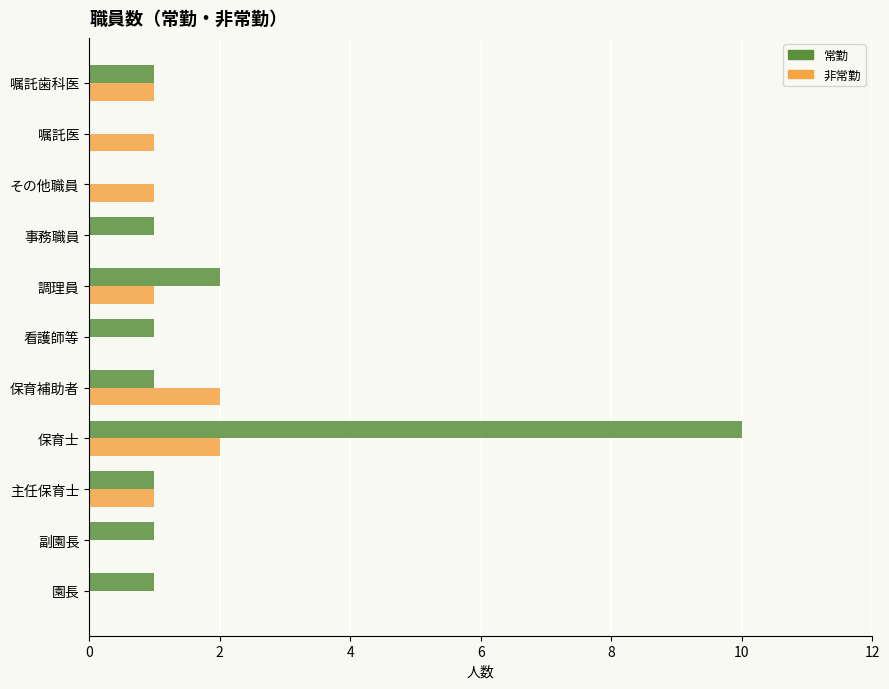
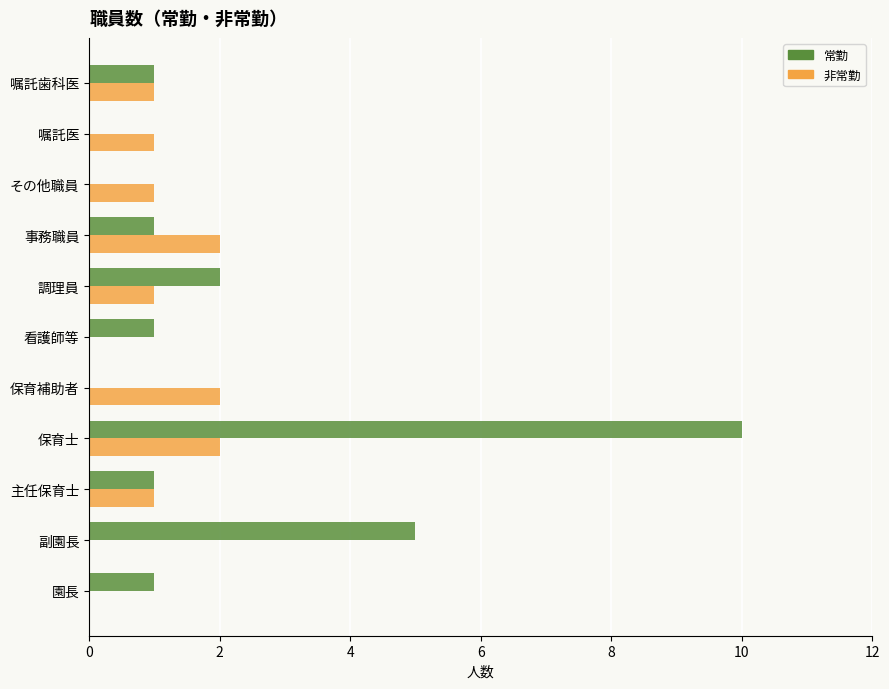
  {
    "常勤": {
      "嘱託歯科医": 1,
      "嘱託医": 0,
      "その他職員": 0,
      "事務職員": 1,
      "調理員": 2,
      "看護師等": 1,
-     "保育補助者": 1,
+     "保育補助者": 0,
      "保育士": 10,
      "主任保育士": 1,
-     "副園長": 1,
+     "副園長": 5,
      "園長": 1
    },
    "非常勤": {
      "嘱託歯科医": 1,
      "嘱託医": 1,
      "その他職員": 1,
-     "事務職員": 0,
+     "事務職員": 2,
      "調理員": 1,
      "看護師等": 0,
      "保育補助者": 2,
      "保育士": 2,
      "主任保育士": 1,
      "副園長": 0,
      "園長": 0
    }
  }
